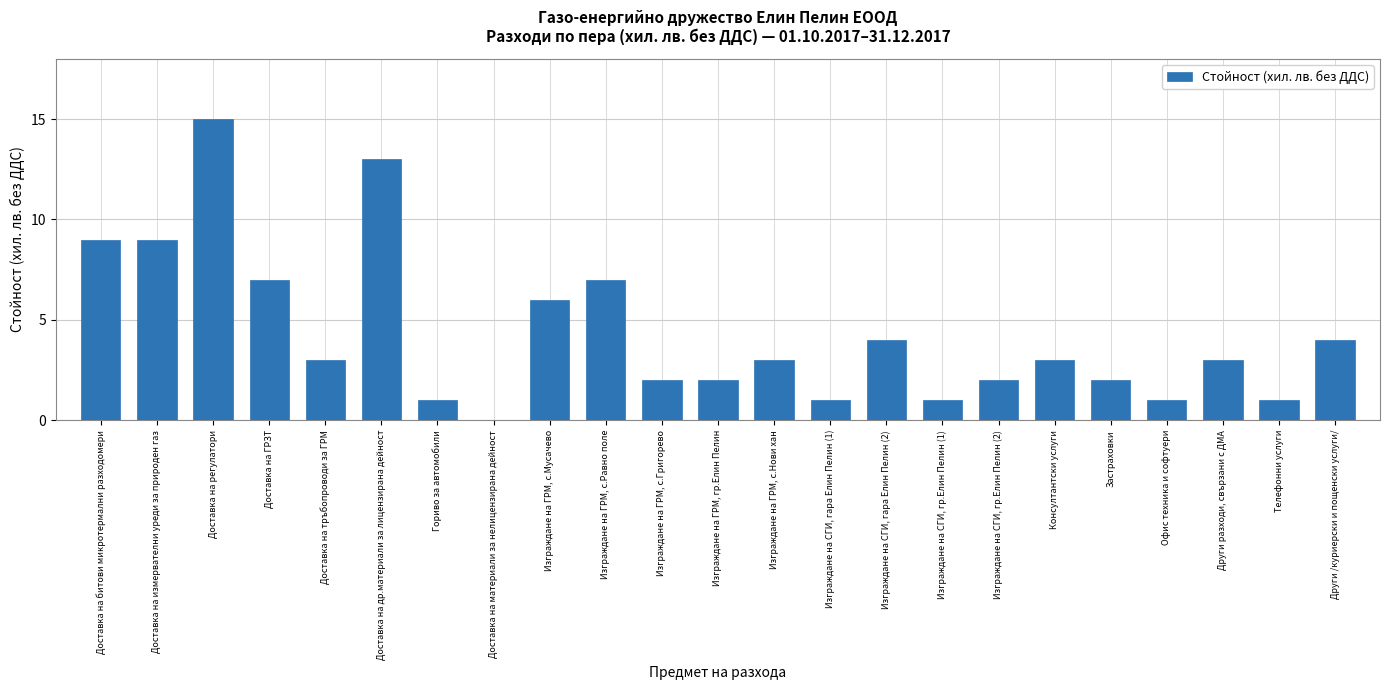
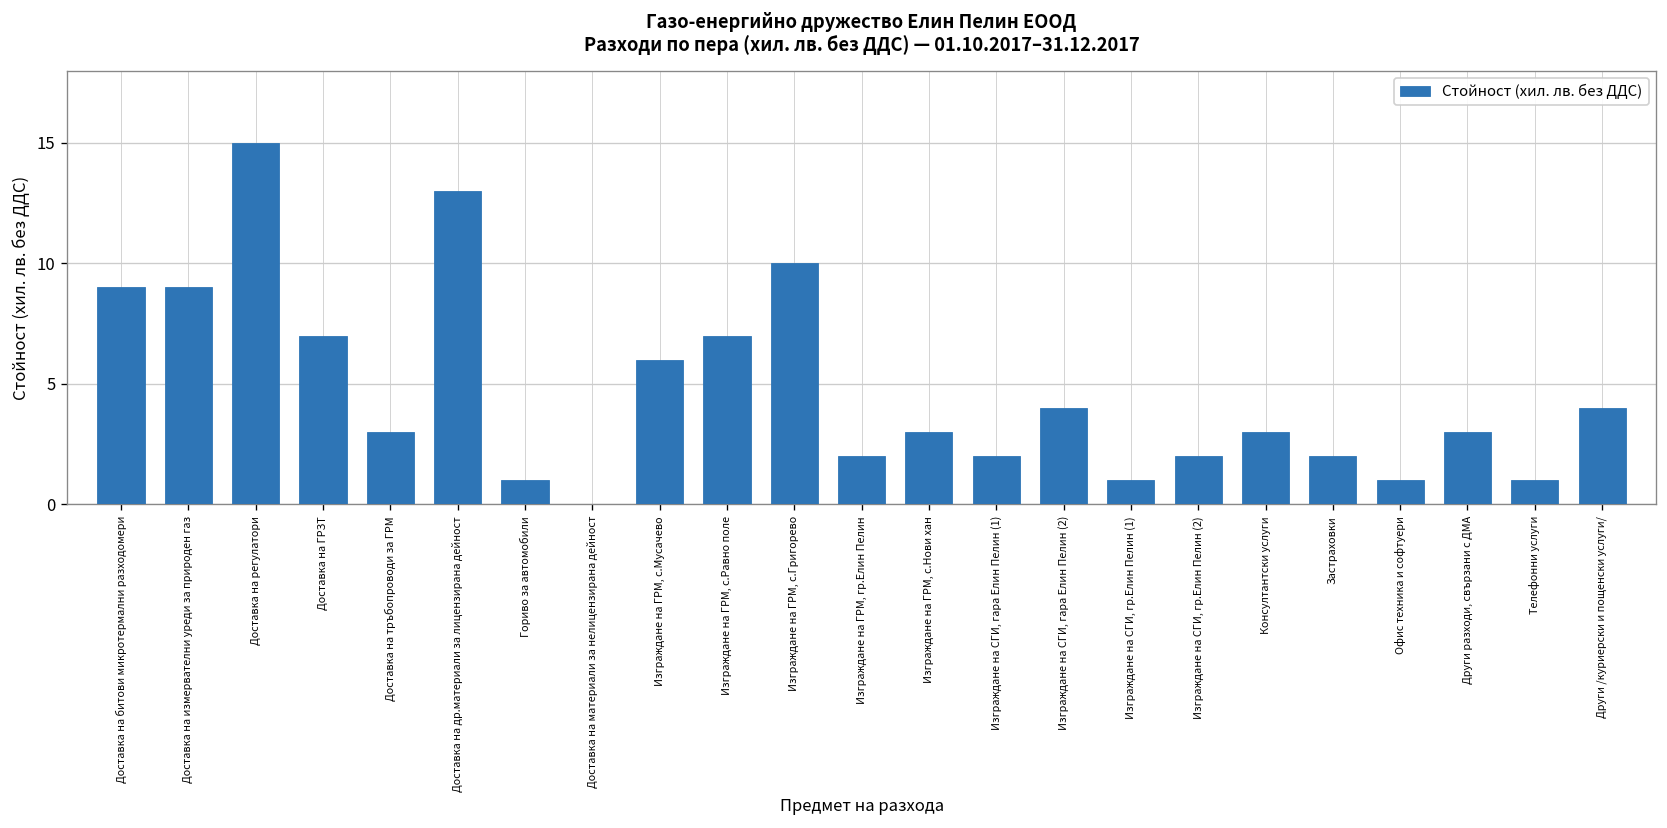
  {
    "Доставка на битови микротермални разходомери": 9,
    "Доставка на измервателни уреди за природен газ": 9,
    "Доставка на регулатори": 15,
    "Доставка на ГРЗТ": 7,
    "Доставка на тръбопроводи за ГРМ": 3,
    "Доставка на др.материали за лицензирана дейност": 13,
    "Гориво за автомобили": 1,
    "Доставка на материали за нелицензирана дейност": 0,
    "Изграждане на ГРМ, с.Мусачево": 6,
    "Изграждане на ГРМ, с.Равно поле": 7,
-   "Изграждане на ГРМ, с.Григорево": 2,
+   "Изграждане на ГРМ, с.Григорево": 10,
    "Изграждане на ГРМ, гр.Елин Пелин": 2,
    "Изграждане на ГРМ, с.Нови хан": 3,
-   "Изграждане на СГИ, гара Елин Пелин (1)": 1,
+   "Изграждане на СГИ, гара Елин Пелин (1)": 2,
    "Изграждане на СГИ, гара Елин Пелин (2)": 4,
    "Изграждане на СГИ, гр.Елин Пелин (1)": 1,
    "Изграждане на СГИ, гр.Елин Пелин (2)": 2,
    "Консултантски услуги": 3,
    "Застраховки": 2,
    "Офис техника и софтуери": 1,
    "Други разходи, свързани с ДМА": 3,
    "Телефонни услуги": 1,
    "Други /куриерски и пощенски услуги/": 4
  }
